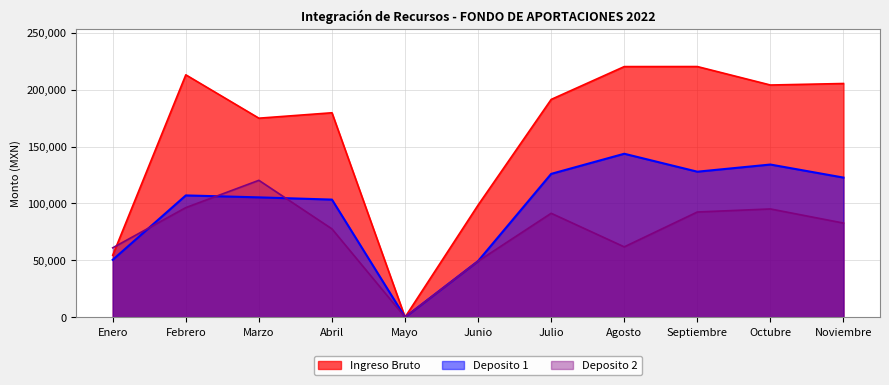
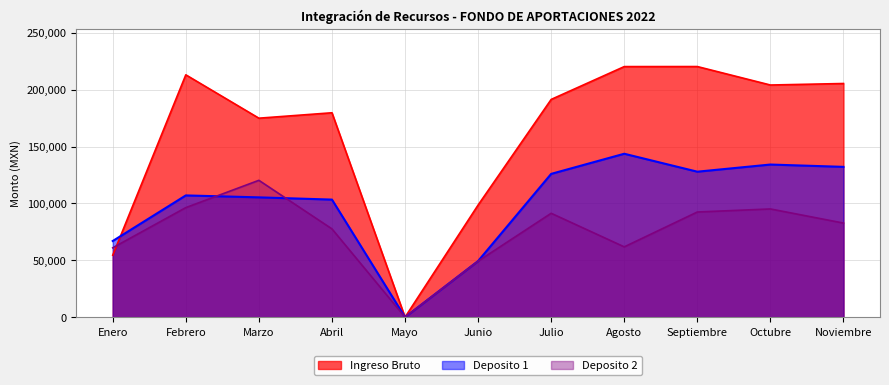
  {
    "Ingreso Bruto": {
      "Enero": "54,000",
      "Febrero": "213,000",
      "Marzo": "175,000",
      "Abril": "180,000",
      "Junio": "99,000",
      "Julio": "191,000",
      "Agosto": "220,000",
      "Septiembre": "220,000",
      "Octubre": "204,000",
      "Noviembre": "205,000"
    },
    "Deposito 1": {
-     "Enero": "50,000",
+     "Enero": "67,000",
      "Febrero": "107,000",
      "Marzo": "105,000",
      "Abril": "103,000",
      "Julio": "126,000",
      "Agosto": "144,000",
      "Septiembre": "128,000",
      "Octubre": "134,000",
-     "Noviembre": "123,000"
+     "Noviembre": "132,000"
    },
    "Deposito 2": {
      "Enero": "61,000",
      "Febrero": "96,000",
      "Marzo": "120,000",
      "Abril": "78,000",
      "Julio": "91,000",
      "Agosto": "62,000",
      "Septiembre": "92,000",
      "Octubre": "95,000",
      "Noviembre": "83,000"
    }
  }
